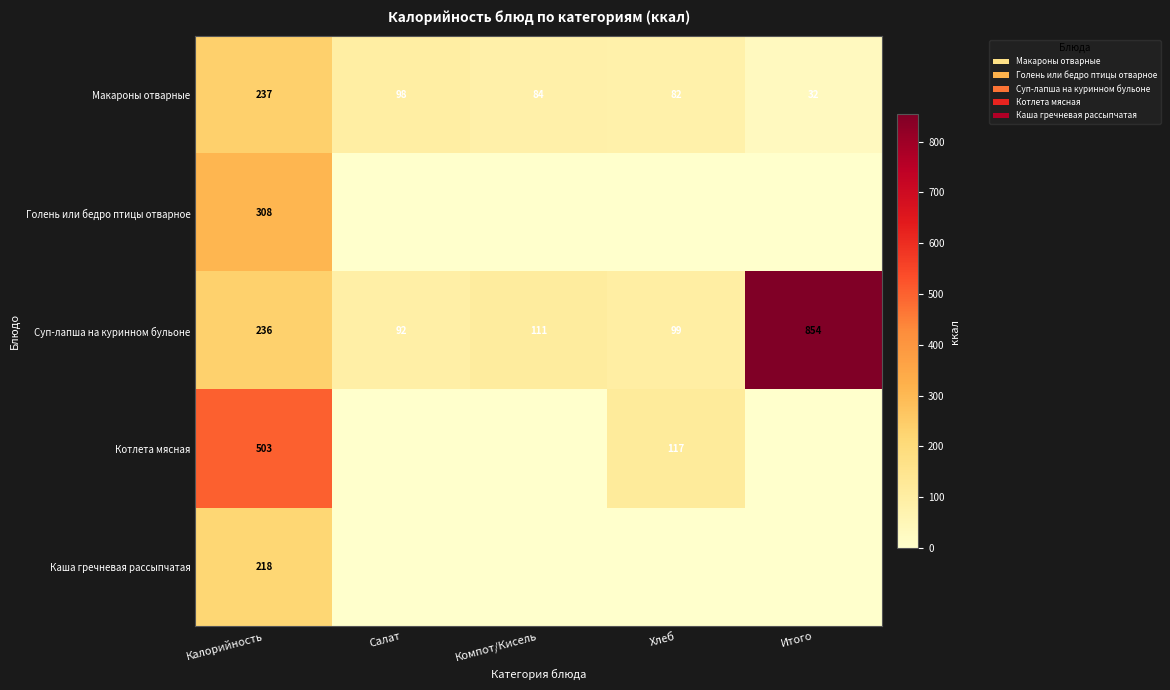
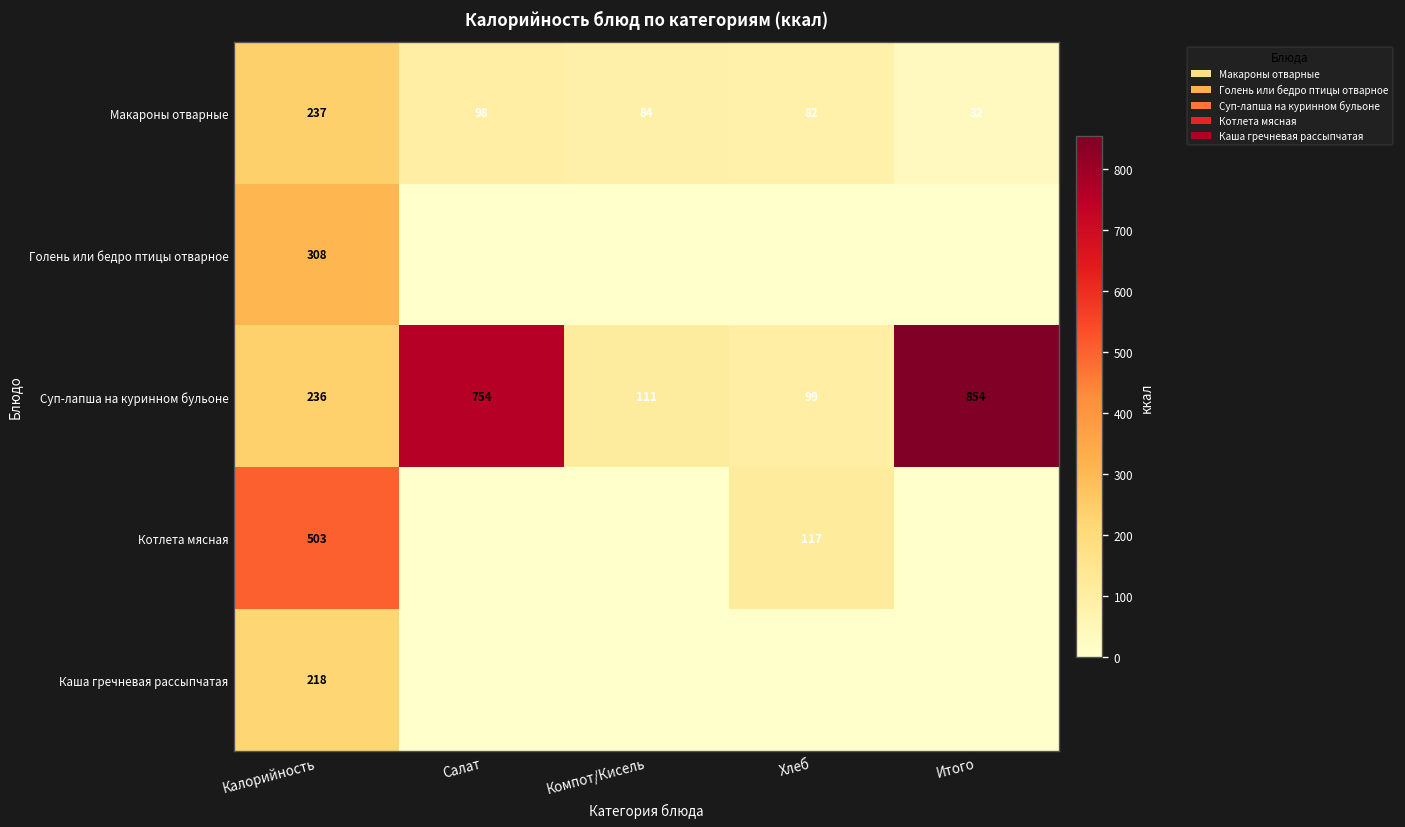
  {
    "Макароны отварные": {
      "Калорийность": 237,
      "Салат": 98,
      "Компот/Кисель": 84,
      "Хлеб": 82,
      "Итого": 32
    },
    "Голень или бедро птицы отварное": {
      "Калорийность": 308
    },
    "Суп-лапша на куринном бульоне": {
      "Калорийность": 236,
-     "Салат": 92,
+     "Салат": 754,
      "Компот/Кисель": 111,
      "Хлеб": 99,
      "Итого": 854
    },
    "Котлета мясная": {
      "Калорийность": 503,
      "Хлеб": 117
    },
    "Каша гречневая рассыпчатая": {
      "Калорийность": 218
    }
  }
